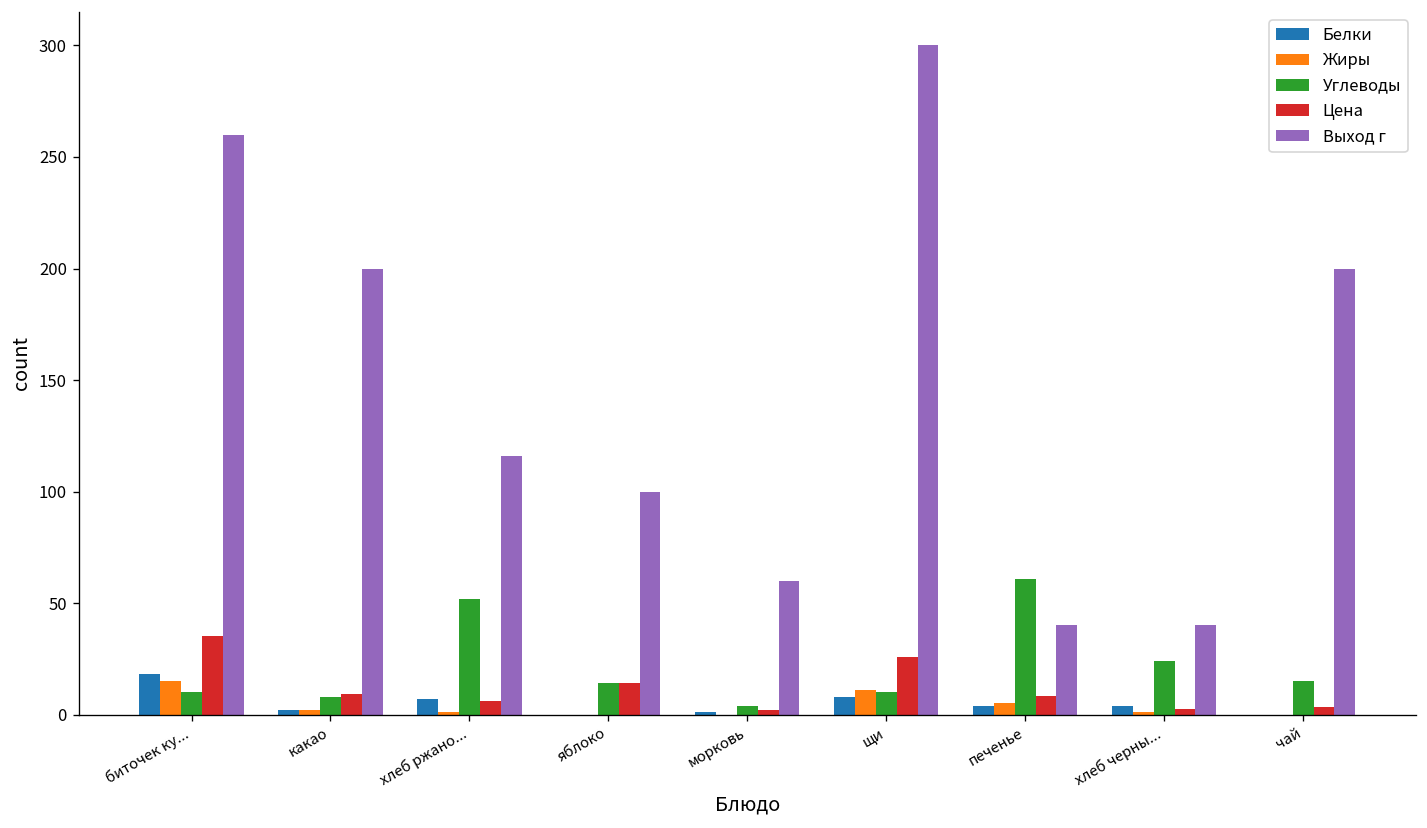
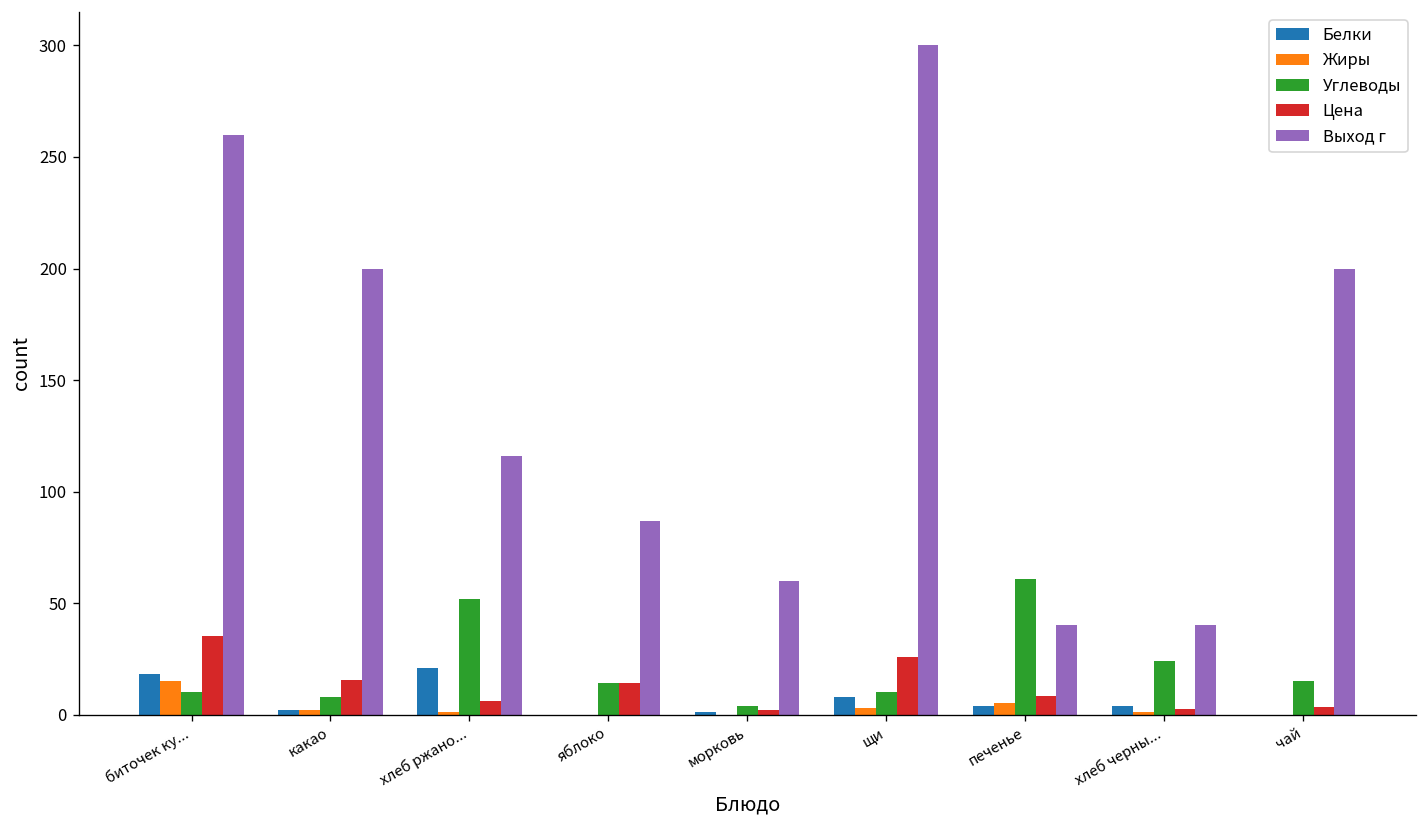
  {
    "Белки": {
      "биточек ку...": 18,
      "какао": 2,
-     "хлеб ржано...": 7,
+     "хлеб ржано...": 21,
      "яблоко": 0,
      "щи": 8,
      "печенье": 4,
      "хлеб черны...": 4,
      "чай": 0
    },
    "Жиры": {
      "биточек ку...": 15,
      "какао": 2,
      "яблоко": 0,
      "морковь": 0,
-     "щи": 11,
+     "щи": 3,
      "печенье": 5,
      "чай": 0
    },
    "Углеводы": {
      "биточек ку...": 10,
      "какао": 8,
      "хлеб ржано...": 52,
      "яблоко": 14,
      "морковь": 4,
      "щи": 10,
      "печенье": 61,
      "хлеб черны...": 24,
      "чай": 15
    },
    "Цена": {
      "биточек ку...": 35,
-     "какао": 9,
+     "какао": 16,
      "хлеб ржано...": 6,
      "яблоко": 14,
      "морковь": 2,
      "щи": 26,
      "печенье": 9,
      "хлеб черны...": 2,
      "чай": 3
    },
    "Выход г": {
      "биточек ку...": 260,
      "какао": 200,
      "хлеб ржано...": 116,
-     "яблоко": 100,
+     "яблоко": 87,
      "морковь": 60,
      "щи": 300,
      "печенье": 40,
      "хлеб черны...": 40,
      "чай": 200
    }
  }
